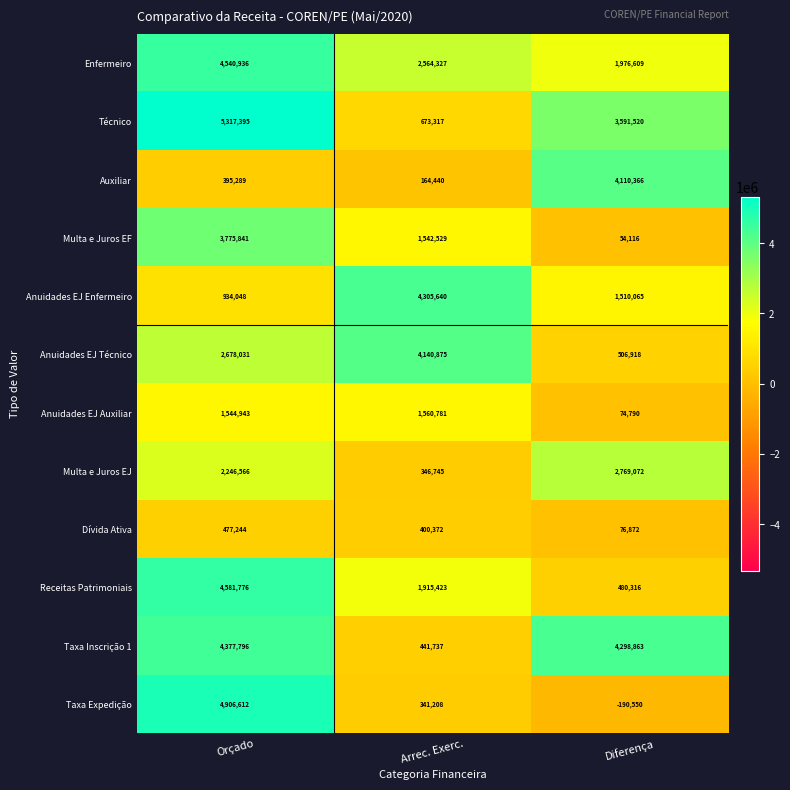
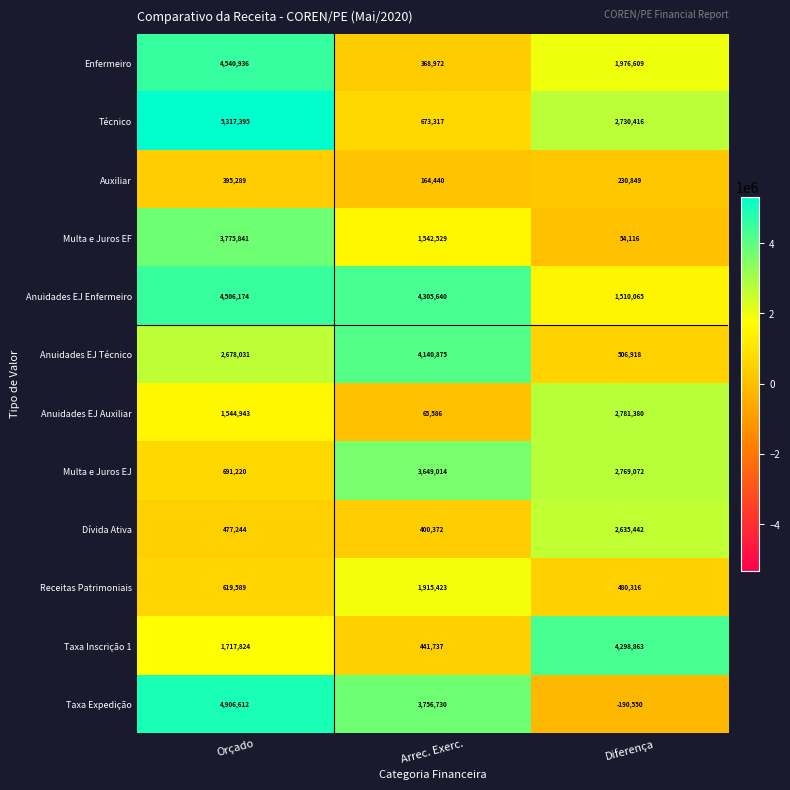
  {
    "Enfermeiro": {
      "Orçado": "4,540,936",
-     "Arrec. Exerc.": "2,564,327",
+     "Arrec. Exerc.": "368,972",
      "Diferença": "1,976,609"
    },
    "Técnico": {
      "Orçado": "5,317,395",
      "Arrec. Exerc.": "673,317",
-     "Diferença": "3,591,520"
+     "Diferença": "2,730,416"
    },
    "Auxiliar": {
      "Orçado": "395,289",
      "Arrec. Exerc.": "164,440",
-     "Diferença": "4,110,366"
+     "Diferença": "230,849"
    },
    "Multa e Juros EF": {
      "Orçado": "3,775,841",
      "Arrec. Exerc.": "1,542,529",
      "Diferença": "54,116"
    },
    "Anuidades EJ Enfermeiro": {
-     "Orçado": "934,048",
+     "Orçado": "4,506,174",
      "Arrec. Exerc.": "4,305,640",
      "Diferença": "1,510,065"
    },
    "Anuidades EJ Técnico": {
      "Orçado": "2,678,031",
      "Arrec. Exerc.": "4,140,875",
      "Diferença": "506,918"
    },
    "Anuidades EJ Auxiliar": {
      "Orçado": "1,544,943",
-     "Arrec. Exerc.": "1,560,781",
-     "Diferença": "74,790"
+     "Arrec. Exerc.": "65,586",
+     "Diferença": "2,781,380"
    },
    "Multa e Juros EJ": {
-     "Orçado": "2,246,566",
-     "Arrec. Exerc.": "346,745",
+     "Orçado": "691,220",
+     "Arrec. Exerc.": "3,649,014",
      "Diferença": "2,769,072"
    },
    "Dívida Ativa": {
      "Orçado": "477,244",
      "Arrec. Exerc.": "400,372",
-     "Diferença": "76,872"
+     "Diferença": "2,635,442"
    },
    "Receitas Patrimoniais": {
-     "Orçado": "4,581,776",
+     "Orçado": "619,589",
      "Arrec. Exerc.": "1,915,423",
      "Diferença": "480,316"
    },
    "Taxa Inscrição 1": {
-     "Orçado": "4,377,796",
+     "Orçado": "1,717,824",
      "Arrec. Exerc.": "441,737",
      "Diferença": "4,298,863"
    },
    "Taxa Expedição": {
      "Orçado": "4,906,612",
-     "Arrec. Exerc.": "341,208",
+     "Arrec. Exerc.": "3,756,730",
      "Diferença": "-190,550"
    }
  }
